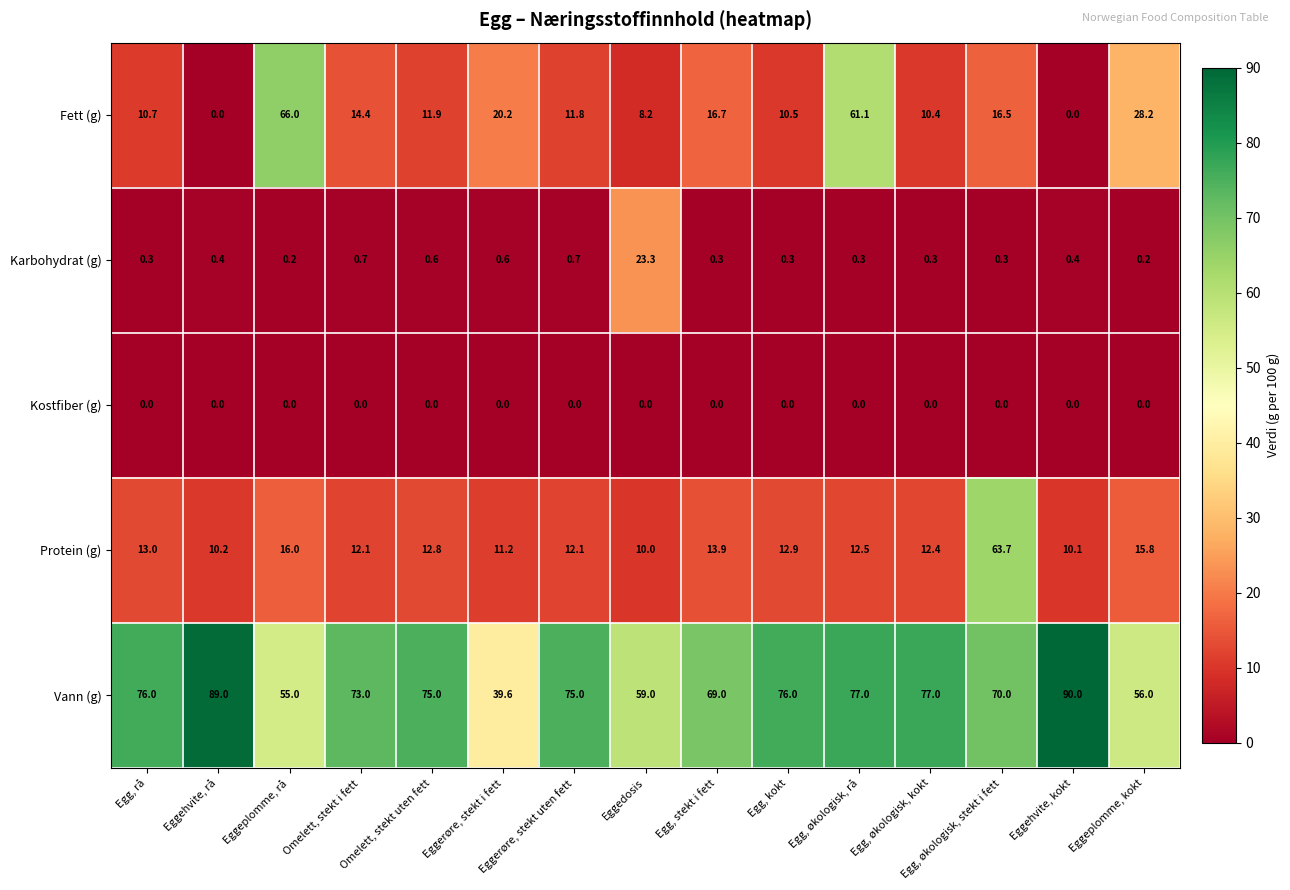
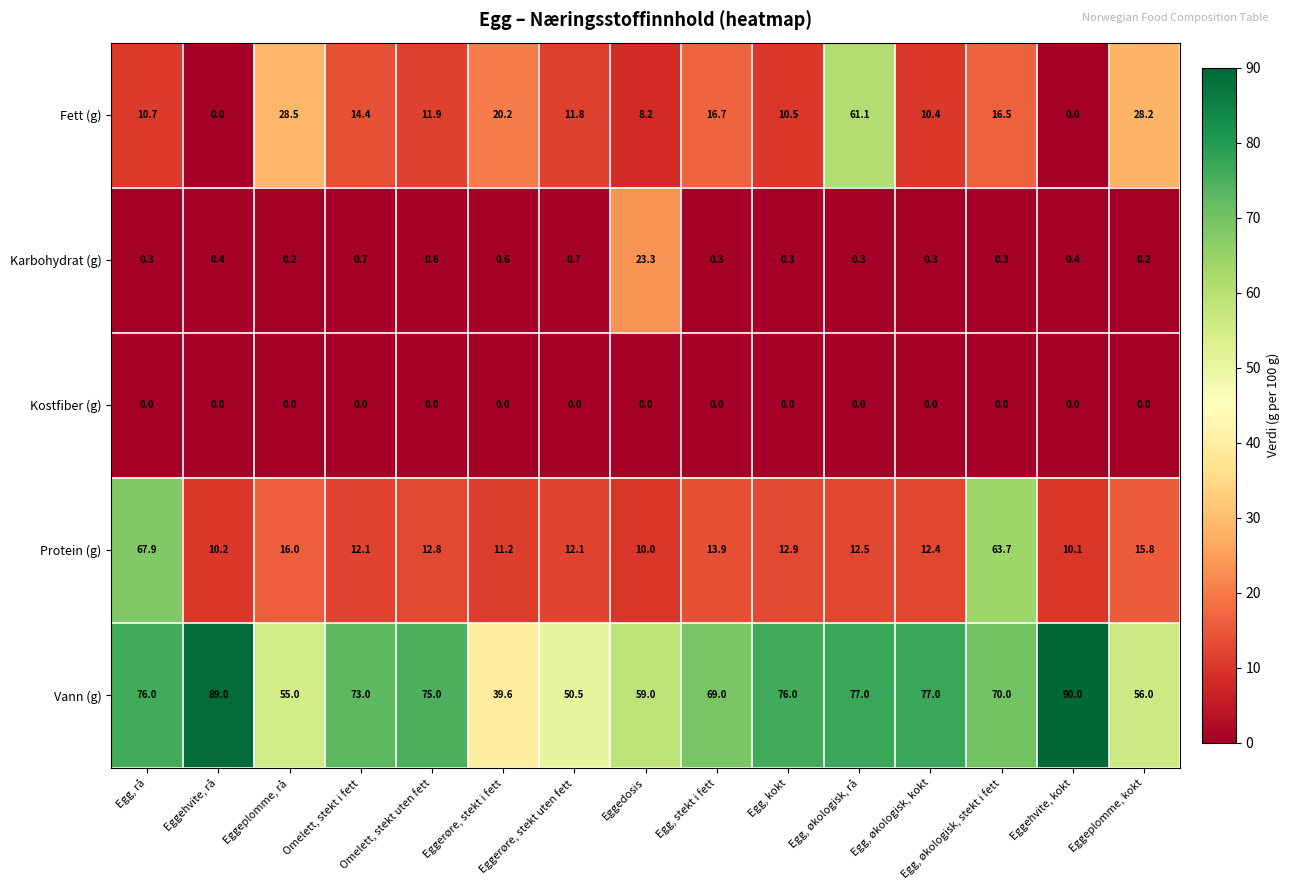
  {
    "Fett (g)": {
      "Egg, rå": 10.7,
      "Eggehvite, rå": 0.0,
-     "Eggeplomme, rå": 66.0,
+     "Eggeplomme, rå": 28.5,
      "Omelett, stekt i fett": 14.4,
      "Omelett, stekt uten fett": 11.9,
      "Eggerøre, stekt i fett": 20.2,
      "Eggerøre, stekt uten fett": 11.8,
      "Eggedosis": 8.2,
      "Egg, stekt i fett": 16.7,
      "Egg, kokt": 10.5,
      "Egg, økologisk, rå": 61.1,
      "Egg, økologisk, kokt": 10.4,
      "Egg, økologisk, stekt i fett": 16.5,
      "Eggehvite, kokt": 0.0,
      "Eggeplomme, kokt": 28.2
    },
    "Karbohydrat (g)": {
      "Egg, rå": 0.3,
      "Eggehvite, rå": 0.4,
      "Eggeplomme, rå": 0.2,
      "Omelett, stekt i fett": 0.7,
      "Omelett, stekt uten fett": 0.6,
      "Eggerøre, stekt i fett": 0.6,
      "Eggerøre, stekt uten fett": 0.7,
      "Eggedosis": 23.3,
      "Egg, stekt i fett": 0.3,
      "Egg, kokt": 0.3,
      "Egg, økologisk, rå": 0.3,
      "Egg, økologisk, kokt": 0.3,
      "Egg, økologisk, stekt i fett": 0.3,
      "Eggehvite, kokt": 0.4,
      "Eggeplomme, kokt": 0.2
    },
    "Kostfiber (g)": {
      "Egg, rå": 0.0,
      "Eggehvite, rå": 0.0,
      "Eggeplomme, rå": 0.0,
      "Omelett, stekt i fett": 0.0,
      "Omelett, stekt uten fett": 0.0,
      "Eggerøre, stekt i fett": 0.0,
      "Eggerøre, stekt uten fett": 0.0,
      "Eggedosis": 0.0,
      "Egg, stekt i fett": 0.0,
      "Egg, kokt": 0.0,
      "Egg, økologisk, rå": 0.0,
      "Egg, økologisk, kokt": 0.0,
      "Egg, økologisk, stekt i fett": 0.0,
      "Eggehvite, kokt": 0.0,
      "Eggeplomme, kokt": 0.0
    },
    "Protein (g)": {
-     "Egg, rå": 13.0,
+     "Egg, rå": 67.9,
      "Eggehvite, rå": 10.2,
      "Eggeplomme, rå": 16.0,
      "Omelett, stekt i fett": 12.1,
      "Omelett, stekt uten fett": 12.8,
      "Eggerøre, stekt i fett": 11.2,
      "Eggerøre, stekt uten fett": 12.1,
      "Eggedosis": 10.0,
      "Egg, stekt i fett": 13.9,
      "Egg, kokt": 12.9,
      "Egg, økologisk, rå": 12.5,
      "Egg, økologisk, kokt": 12.4,
      "Egg, økologisk, stekt i fett": 63.7,
      "Eggehvite, kokt": 10.1,
      "Eggeplomme, kokt": 15.8
    },
    "Vann (g)": {
      "Egg, rå": 76.0,
      "Eggehvite, rå": 89.0,
      "Eggeplomme, rå": 55.0,
      "Omelett, stekt i fett": 73.0,
      "Omelett, stekt uten fett": 75.0,
      "Eggerøre, stekt i fett": 39.6,
-     "Eggerøre, stekt uten fett": 75.0,
+     "Eggerøre, stekt uten fett": 50.5,
      "Eggedosis": 59.0,
      "Egg, stekt i fett": 69.0,
      "Egg, kokt": 76.0,
      "Egg, økologisk, rå": 77.0,
      "Egg, økologisk, kokt": 77.0,
      "Egg, økologisk, stekt i fett": 70.0,
      "Eggehvite, kokt": 90.0,
      "Eggeplomme, kokt": 56.0
    }
  }
